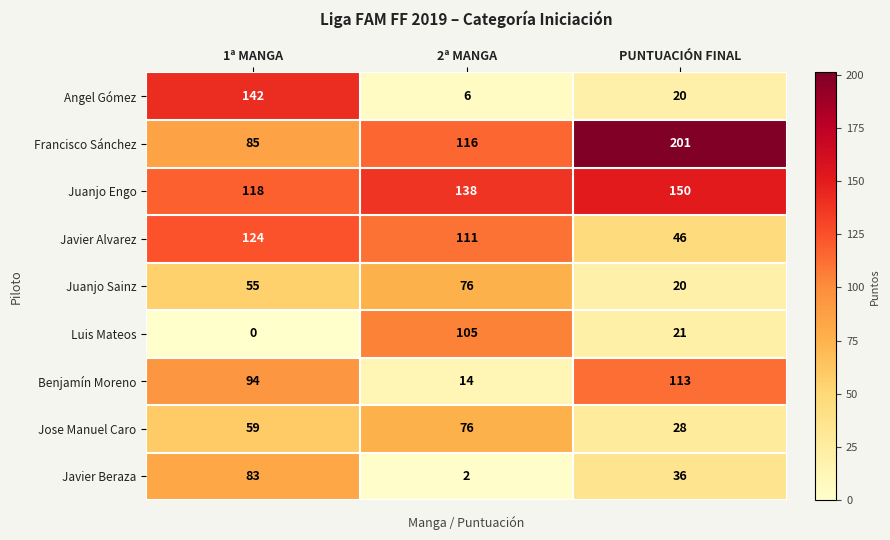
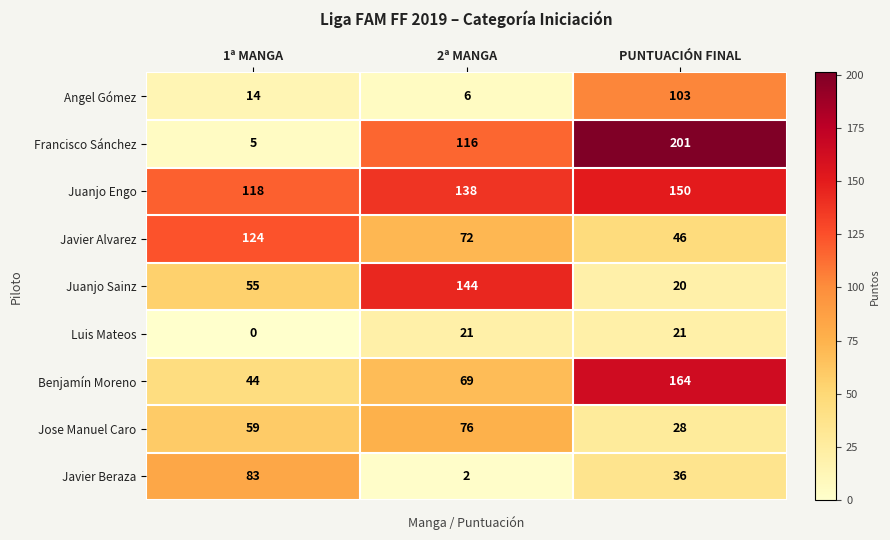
  {
    "Angel Gómez": {
-     "1ª MANGA": 142,
+     "1ª MANGA": 14,
      "2ª MANGA": 6,
-     "PUNTUACIÓN FINAL": 20
+     "PUNTUACIÓN FINAL": 103
    },
    "Francisco Sánchez": {
-     "1ª MANGA": 85,
+     "1ª MANGA": 5,
      "2ª MANGA": 116,
      "PUNTUACIÓN FINAL": 201
    },
    "Juanjo Engo": {
      "1ª MANGA": 118,
      "2ª MANGA": 138,
      "PUNTUACIÓN FINAL": 150
    },
    "Javier Alvarez": {
      "1ª MANGA": 124,
-     "2ª MANGA": 111,
+     "2ª MANGA": 72,
      "PUNTUACIÓN FINAL": 46
    },
    "Juanjo Sainz": {
      "1ª MANGA": 55,
-     "2ª MANGA": 76,
+     "2ª MANGA": 144,
      "PUNTUACIÓN FINAL": 20
    },
    "Luis Mateos": {
      "1ª MANGA": 0,
-     "2ª MANGA": 105,
+     "2ª MANGA": 21,
      "PUNTUACIÓN FINAL": 21
    },
    "Benjamín Moreno": {
-     "1ª MANGA": 94,
-     "2ª MANGA": 14,
-     "PUNTUACIÓN FINAL": 113
+     "1ª MANGA": 44,
+     "2ª MANGA": 69,
+     "PUNTUACIÓN FINAL": 164
    },
    "Jose Manuel Caro": {
      "1ª MANGA": 59,
      "2ª MANGA": 76,
      "PUNTUACIÓN FINAL": 28
    },
    "Javier Beraza": {
      "1ª MANGA": 83,
      "2ª MANGA": 2,
      "PUNTUACIÓN FINAL": 36
    }
  }
